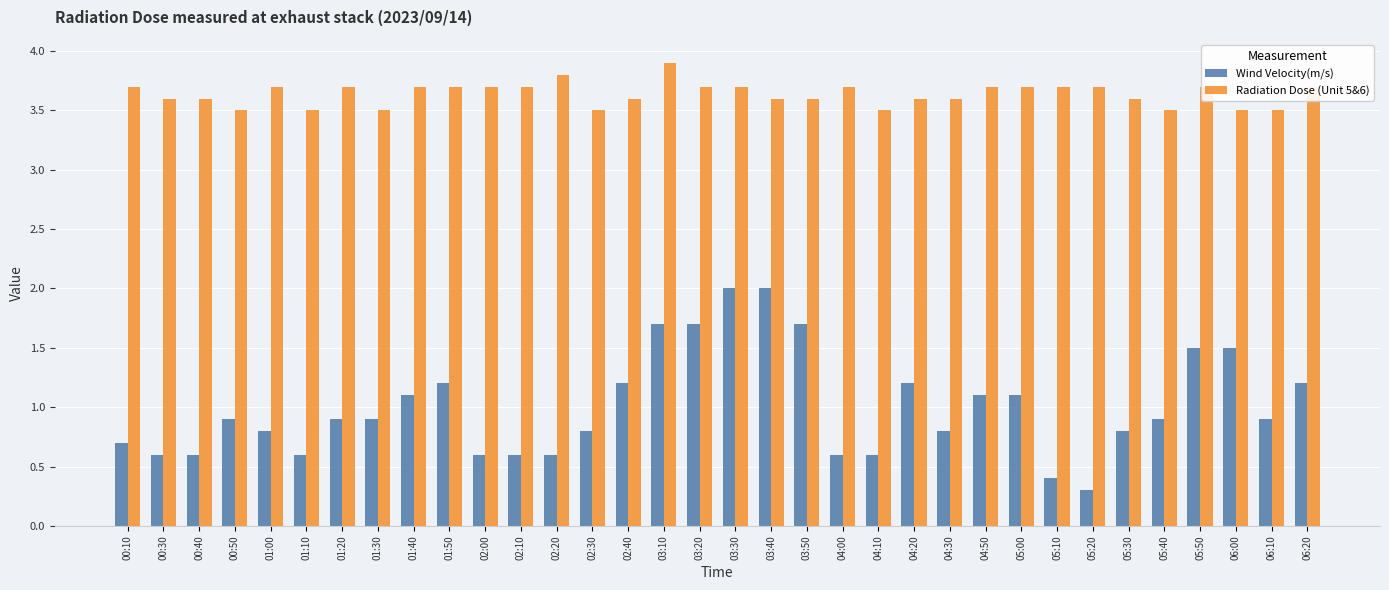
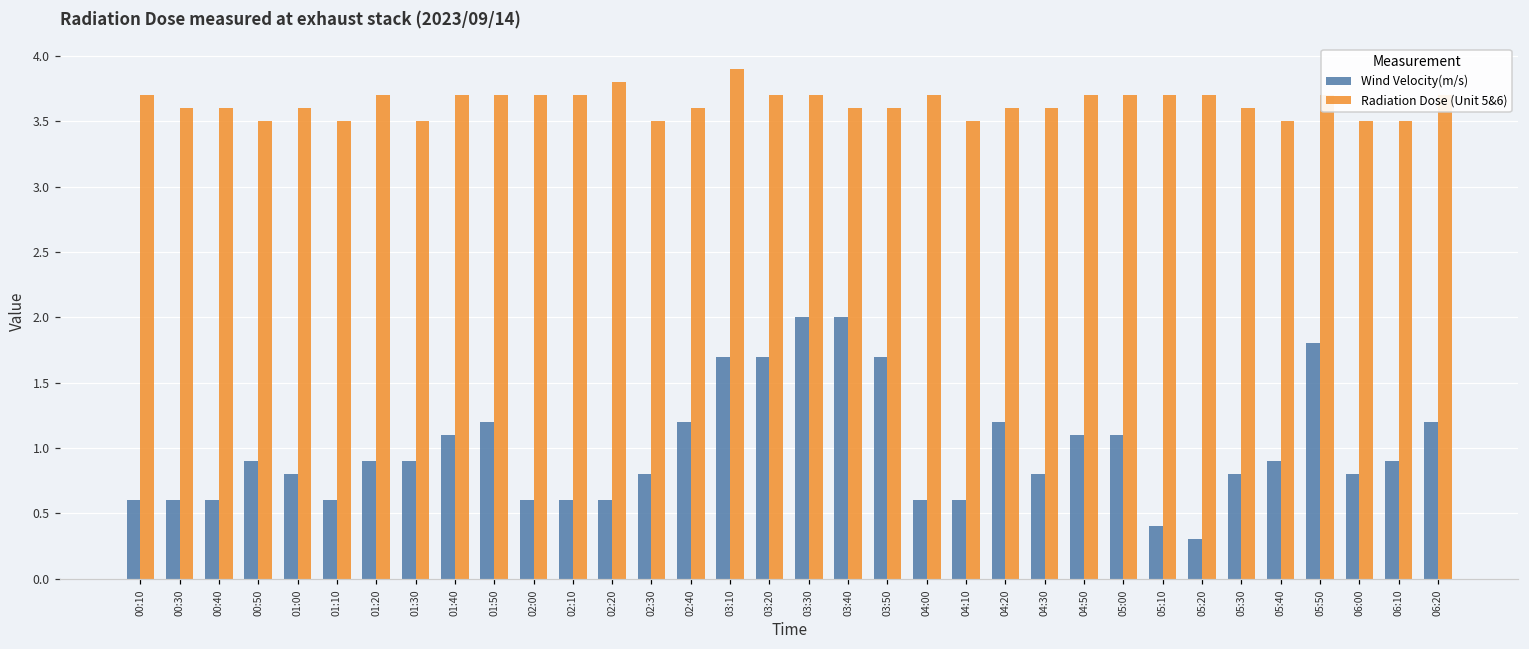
  {
    "Wind Velocity(m/s)": {
-     "00:10": 0.7,
+     "00:10": 0.6,
      "00:30": 0.6,
      "00:40": 0.6,
      "00:50": 0.9,
      "01:00": 0.8,
      "01:10": 0.6,
      "01:20": 0.9,
      "01:30": 0.9,
      "01:40": 1.1,
      "01:50": 1.2,
      "02:00": 0.6,
      "02:10": 0.6,
      "02:20": 0.6,
      "02:30": 0.8,
      "02:40": 1.2,
      "03:10": 1.7,
      "03:20": 1.7,
      "03:30": 2.0,
      "03:40": 2.0,
      "03:50": 1.7,
      "04:00": 0.6,
      "04:10": 0.6,
      "04:20": 1.2,
      "04:30": 0.8,
      "04:50": 1.1,
      "05:00": 1.1,
      "05:10": 0.4,
      "05:20": 0.3,
      "05:30": 0.8,
      "05:40": 0.9,
-     "05:50": 1.5,
-     "06:00": 1.5,
+     "05:50": 1.8,
+     "06:00": 0.8,
      "06:10": 0.9,
      "06:20": 1.2
    },
    "Radiation Dose (Unit 5&6)": {
      "00:10": 3.7,
      "00:30": 3.6,
      "00:40": 3.6,
      "00:50": 3.5,
-     "01:00": 3.7,
+     "01:00": 3.6,
      "01:10": 3.5,
      "01:20": 3.7,
      "01:30": 3.5,
      "01:40": 3.7,
      "01:50": 3.7,
      "02:00": 3.7,
      "02:10": 3.7,
      "02:20": 3.8,
      "02:30": 3.5,
      "02:40": 3.6,
      "03:10": 3.9,
      "03:20": 3.7,
      "03:30": 3.7,
      "03:40": 3.6,
      "03:50": 3.6,
      "04:00": 3.7,
      "04:10": 3.5,
      "04:20": 3.6,
      "04:30": 3.6,
      "04:50": 3.7,
      "05:00": 3.7,
      "05:10": 3.7,
      "05:20": 3.7,
      "05:30": 3.6,
      "05:40": 3.5,
      "06:00": 3.5,
      "06:10": 3.5
    }
  }
